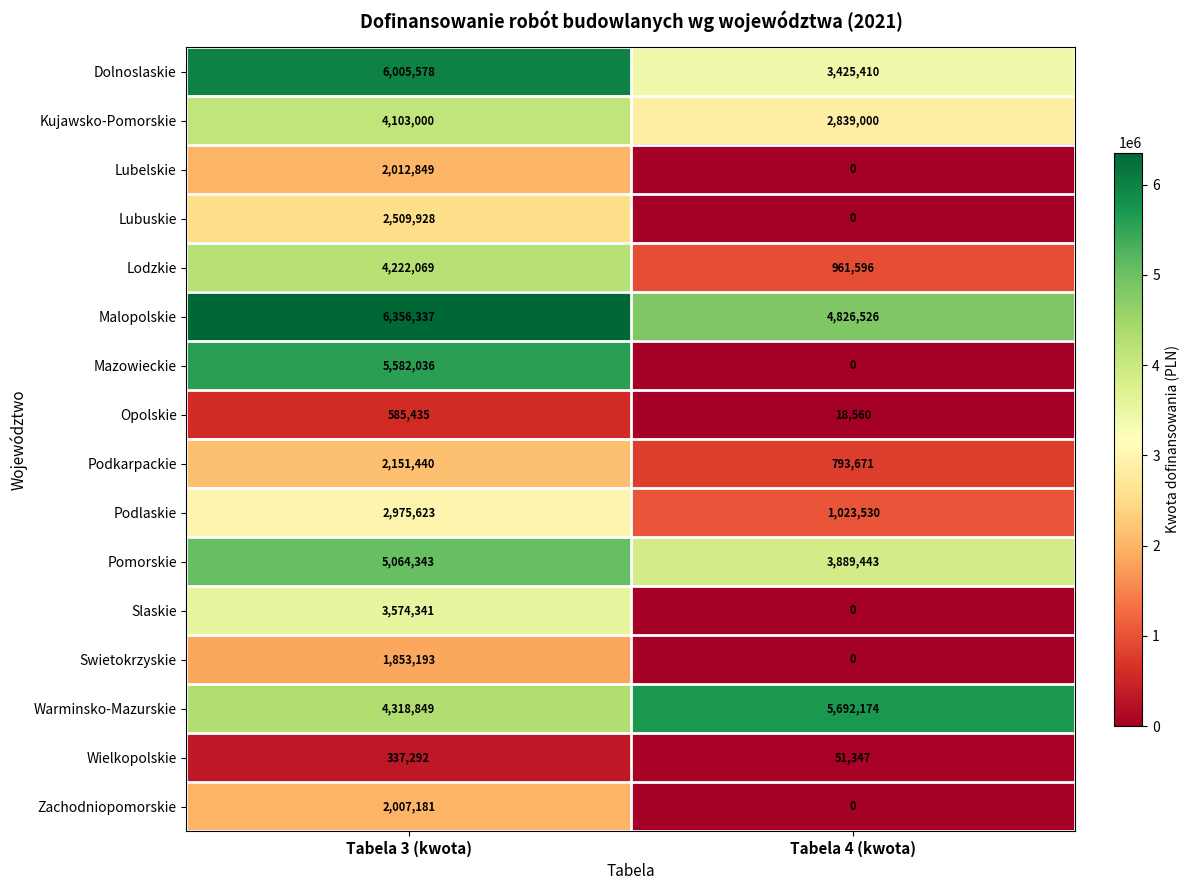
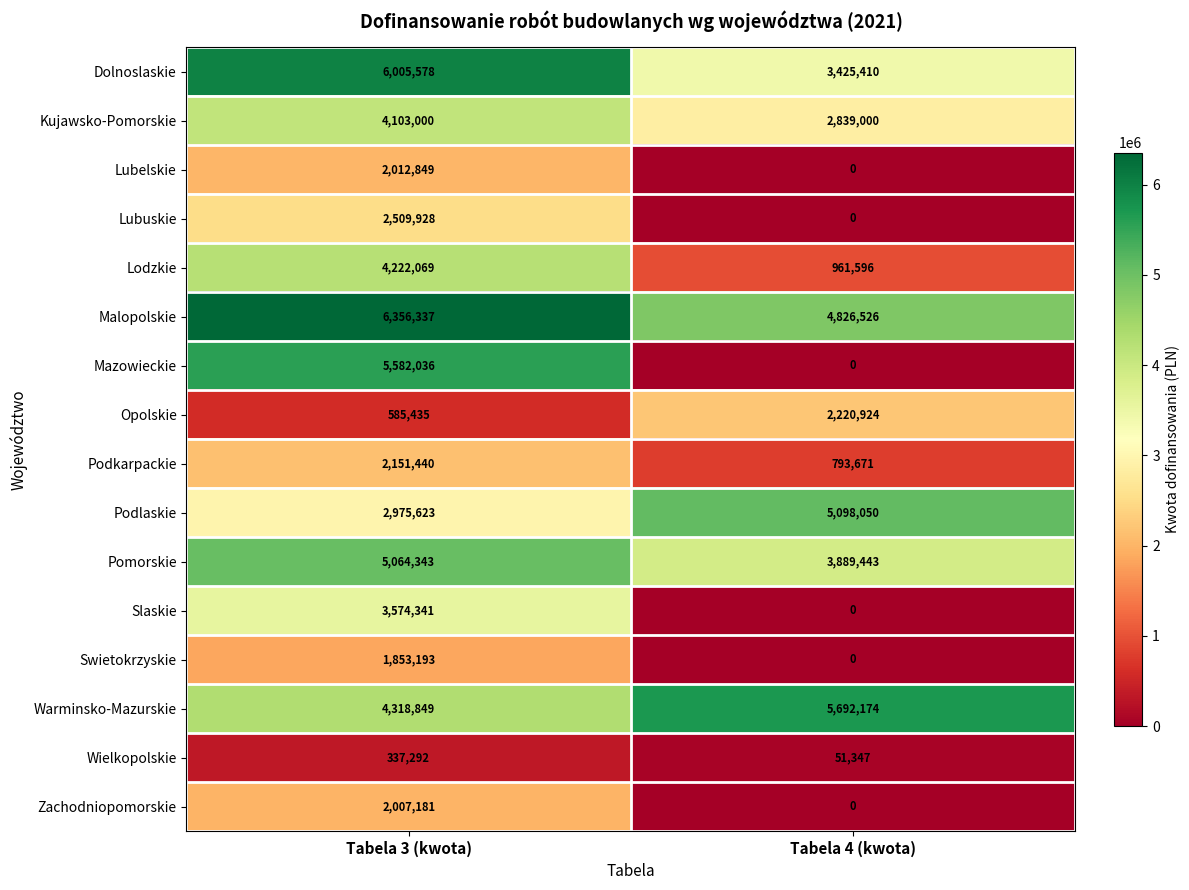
  {
    "Dolnoslaskie": {
      "Tabela 3 (kwota)": "6,005,578",
      "Tabela 4 (kwota)": "3,425,410"
    },
    "Kujawsko-Pomorskie": {
      "Tabela 3 (kwota)": "4,103,000",
      "Tabela 4 (kwota)": "2,839,000"
    },
    "Lubelskie": {
      "Tabela 3 (kwota)": "2,012,849",
      "Tabela 4 (kwota)": "0"
    },
    "Lubuskie": {
      "Tabela 3 (kwota)": "2,509,928",
      "Tabela 4 (kwota)": "0"
    },
    "Lodzkie": {
      "Tabela 3 (kwota)": "4,222,069",
      "Tabela 4 (kwota)": "961,596"
    },
    "Malopolskie": {
      "Tabela 3 (kwota)": "6,356,337",
      "Tabela 4 (kwota)": "4,826,526"
    },
    "Mazowieckie": {
      "Tabela 3 (kwota)": "5,582,036",
      "Tabela 4 (kwota)": "0"
    },
    "Opolskie": {
      "Tabela 3 (kwota)": "585,435",
-     "Tabela 4 (kwota)": "18,560"
+     "Tabela 4 (kwota)": "2,220,924"
    },
    "Podkarpackie": {
      "Tabela 3 (kwota)": "2,151,440",
      "Tabela 4 (kwota)": "793,671"
    },
    "Podlaskie": {
      "Tabela 3 (kwota)": "2,975,623",
-     "Tabela 4 (kwota)": "1,023,530"
+     "Tabela 4 (kwota)": "5,098,050"
    },
    "Pomorskie": {
      "Tabela 3 (kwota)": "5,064,343",
      "Tabela 4 (kwota)": "3,889,443"
    },
    "Slaskie": {
      "Tabela 3 (kwota)": "3,574,341",
      "Tabela 4 (kwota)": "0"
    },
    "Swietokrzyskie": {
      "Tabela 3 (kwota)": "1,853,193",
      "Tabela 4 (kwota)": "0"
    },
    "Warminsko-Mazurskie": {
      "Tabela 3 (kwota)": "4,318,849",
      "Tabela 4 (kwota)": "5,692,174"
    },
    "Wielkopolskie": {
      "Tabela 3 (kwota)": "337,292",
      "Tabela 4 (kwota)": "51,347"
    },
    "Zachodniopomorskie": {
      "Tabela 3 (kwota)": "2,007,181",
      "Tabela 4 (kwota)": "0"
    }
  }
